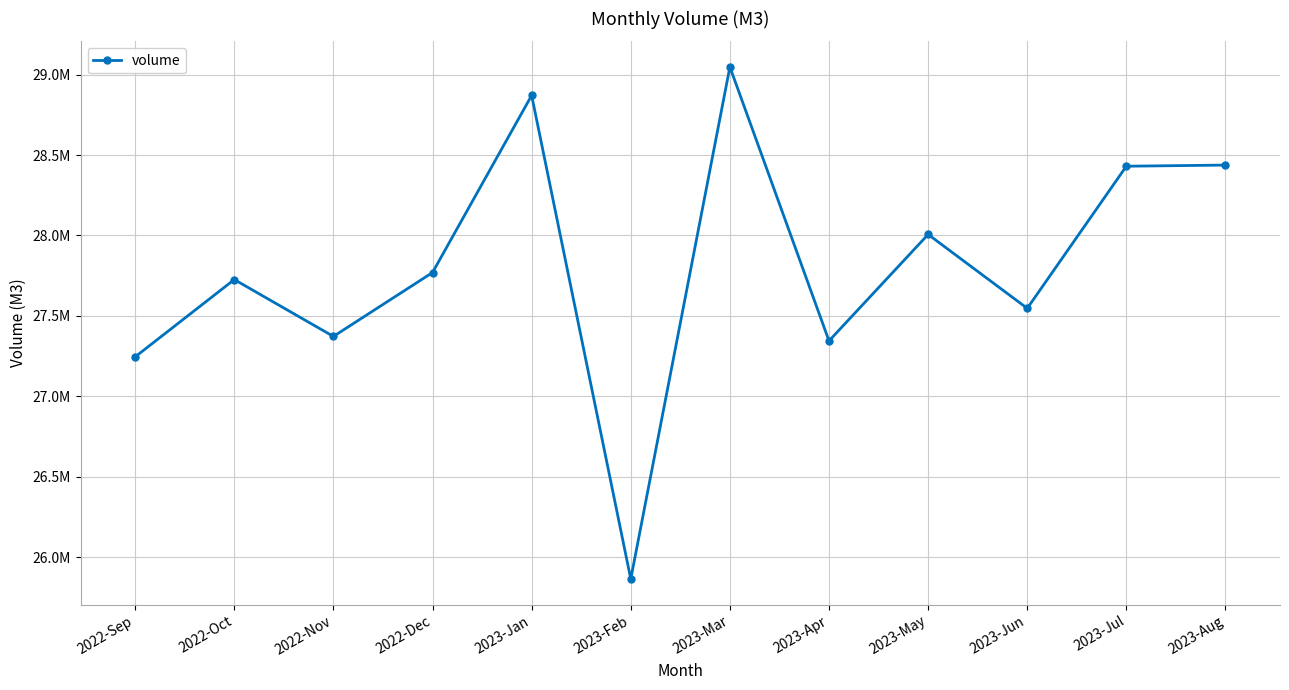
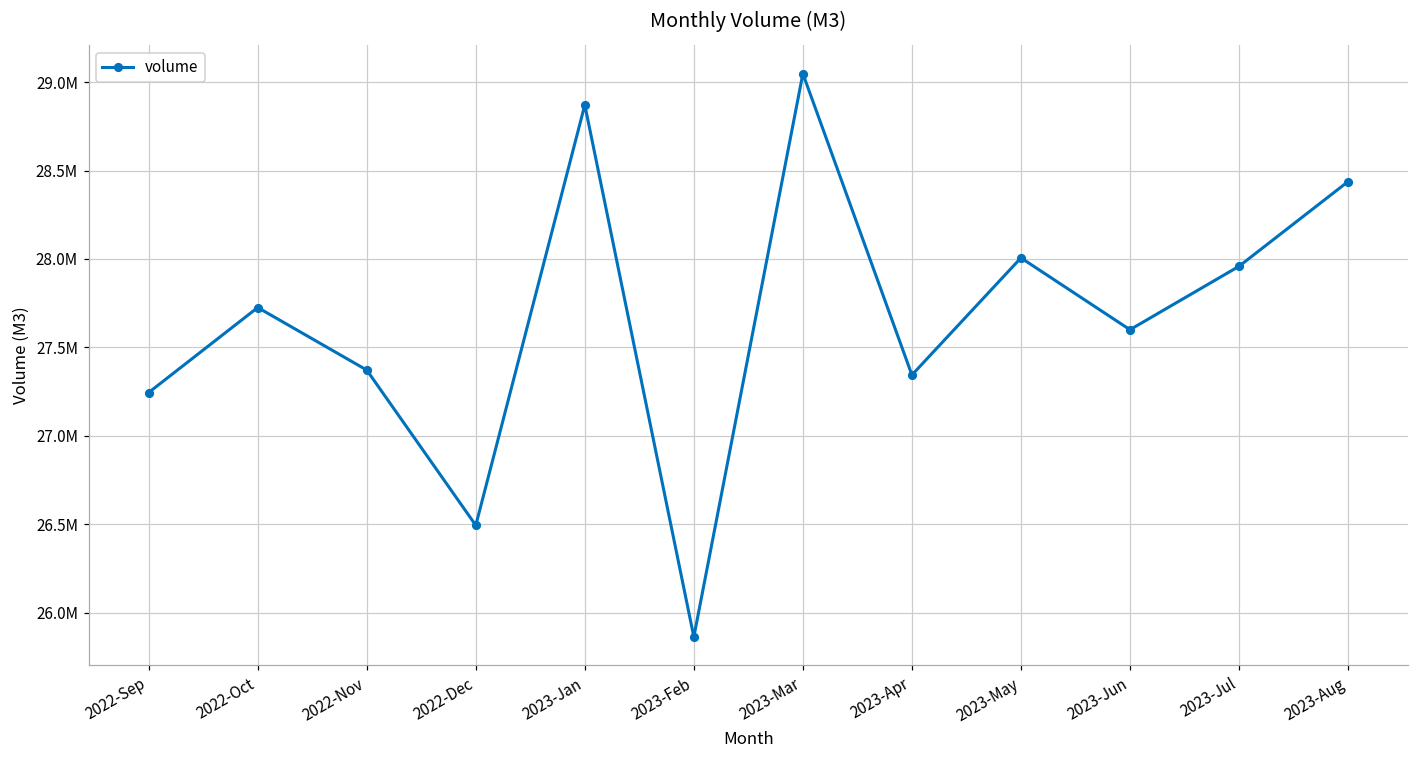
  {
    "2022-Sep": 27250000,
    "2022-Oct": 27730000,
    "2022-Nov": 27370000,
-   "2022-Dec": 27770000,
+   "2022-Dec": 26500000,
    "2023-Jan": 28870000,
    "2023-Feb": 25860000,
    "2023-Mar": 29050000,
    "2023-Apr": 27340000,
    "2023-May": 28010000,
-   "2023-Jun": 27550000,
-   "2023-Jul": 28430000,
+   "2023-Jun": 27600000,
+   "2023-Jul": 27960000,
    "2023-Aug": 28440000
  }
